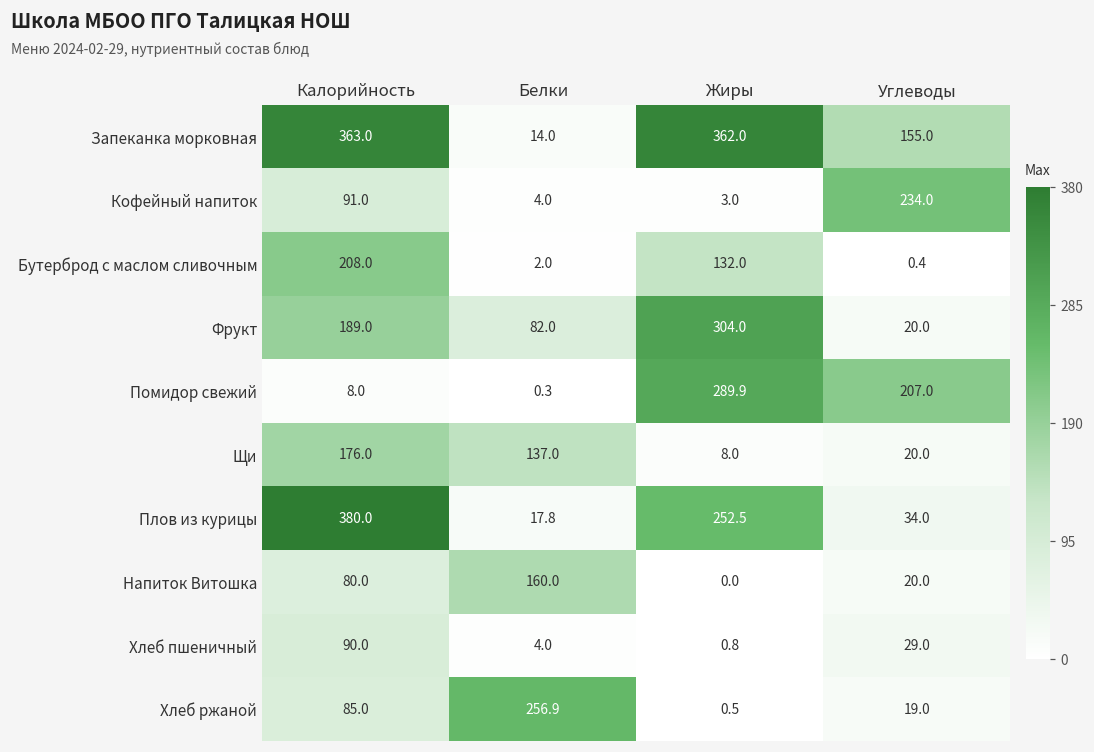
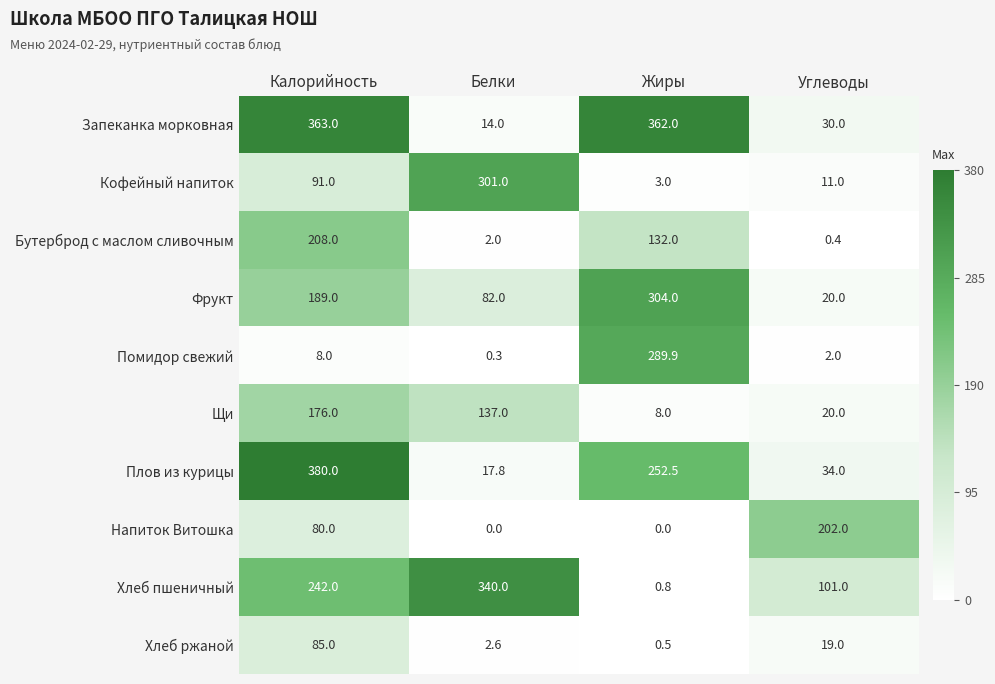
  {
    "Запеканка морковная": {
      "Калорийность": 363.0,
      "Белки": 14.0,
      "Жиры": 362.0,
-     "Углеводы": 155.0
+     "Углеводы": 30.0
    },
    "Кофейный напиток": {
      "Калорийность": 91.0,
-     "Белки": 4.0,
+     "Белки": 301.0,
      "Жиры": 3.0,
-     "Углеводы": 234.0
+     "Углеводы": 11.0
    },
    "Бутерброд с маслом сливочным": {
      "Калорийность": 208.0,
      "Белки": 2.0,
      "Жиры": 132.0,
      "Углеводы": 0.4
    },
    "Фрукт": {
      "Калорийность": 189.0,
      "Белки": 82.0,
      "Жиры": 304.0,
      "Углеводы": 20.0
    },
    "Помидор свежий": {
      "Калорийность": 8.0,
      "Белки": 0.3,
      "Жиры": 289.9,
-     "Углеводы": 207.0
+     "Углеводы": 2.0
    },
    "Щи": {
      "Калорийность": 176.0,
      "Белки": 137.0,
      "Жиры": 8.0,
      "Углеводы": 20.0
    },
    "Плов из курицы": {
      "Калорийность": 380.0,
      "Белки": 17.8,
      "Жиры": 252.5,
      "Углеводы": 34.0
    },
    "Напиток Витошка": {
      "Калорийность": 80.0,
-     "Белки": 160.0,
+     "Белки": 0.0,
      "Жиры": 0.0,
-     "Углеводы": 20.0
+     "Углеводы": 202.0
    },
    "Хлеб пшеничный": {
-     "Калорийность": 90.0,
-     "Белки": 4.0,
+     "Калорийность": 242.0,
+     "Белки": 340.0,
      "Жиры": 0.8,
-     "Углеводы": 29.0
+     "Углеводы": 101.0
    },
    "Хлеб ржаной": {
      "Калорийность": 85.0,
-     "Белки": 256.9,
+     "Белки": 2.6,
      "Жиры": 0.5,
      "Углеводы": 19.0
    }
  }
